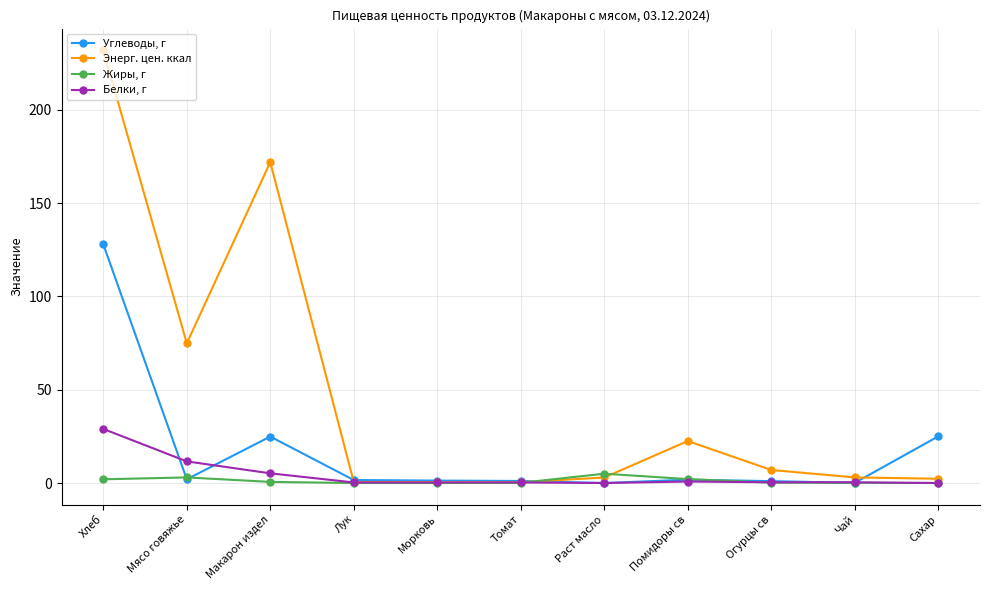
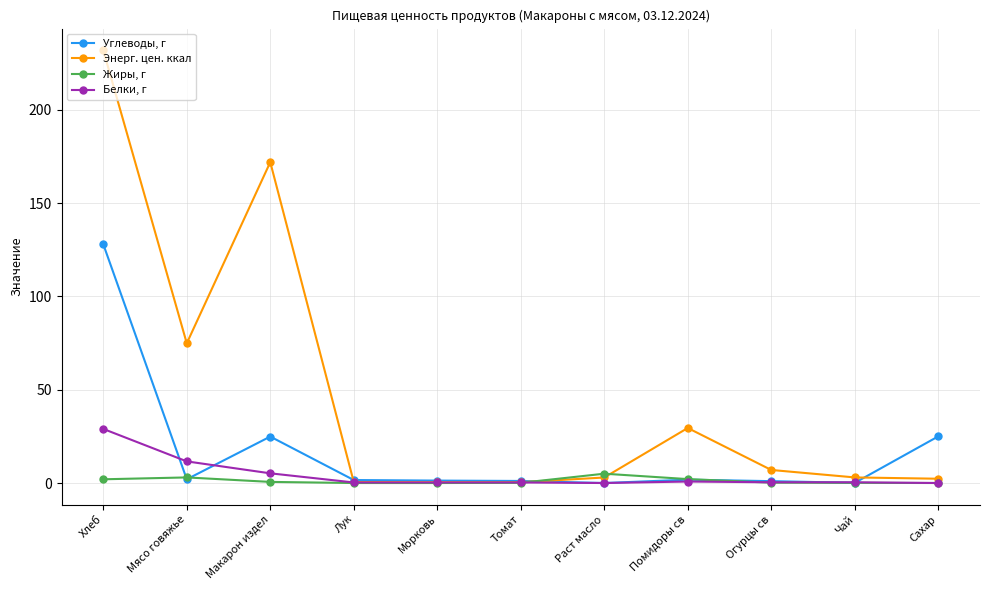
  {
    "Углеводы, г": {
      "Хлеб": 128,
      "Макарон издел": 25,
      "Сахар": 25
    },
    "Энерг. цен. ккал": {
      "Мясо говяжье": 75,
      "Макарон издел": 172,
      "Раст масло": 3,
-     "Помидоры св": 23,
+     "Помидоры св": 30,
      "Огурцы св": 7,
      "Чай": 3,
      "Сахар": 2
    },
    "Жиры, г": {
      "Хлеб": 2,
      "Макарон издел": 1,
      "Раст масло": 5
    },
    "Белки, г": {
      "Хлеб": 29,
      "Мясо говяжье": 12,
      "Макарон издел": 5
    }
  }
